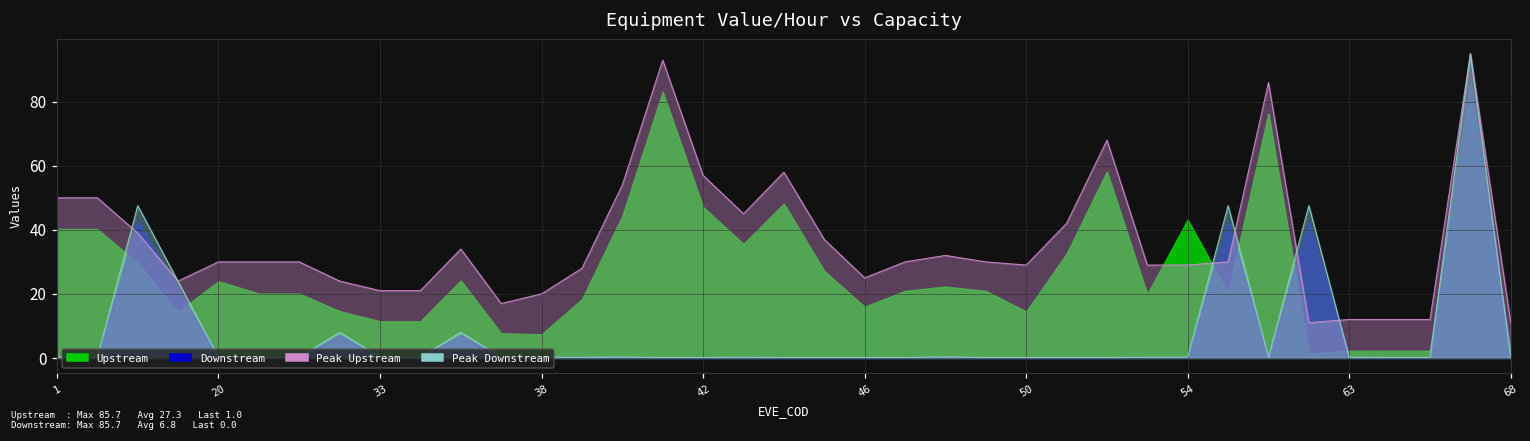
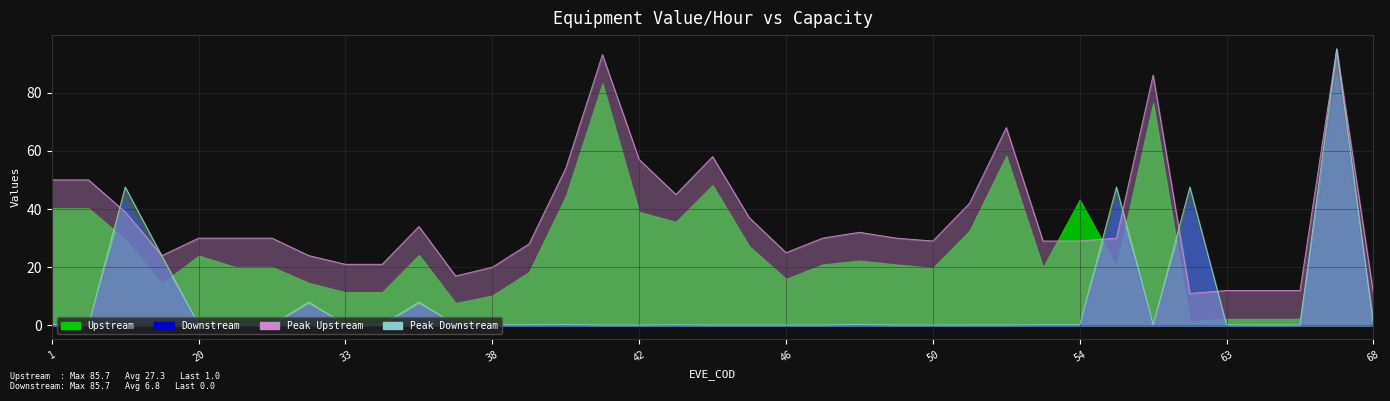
  {
    "Upstream": {
      "20": 24,
-     "38": 7,
-     "42": 47,
+     "38": 10,
+     "42": 39,
      "46": 16,
-     "50": 14,
+     "50": 20,
      "54": 43,
      "63": 2
    }
  }
